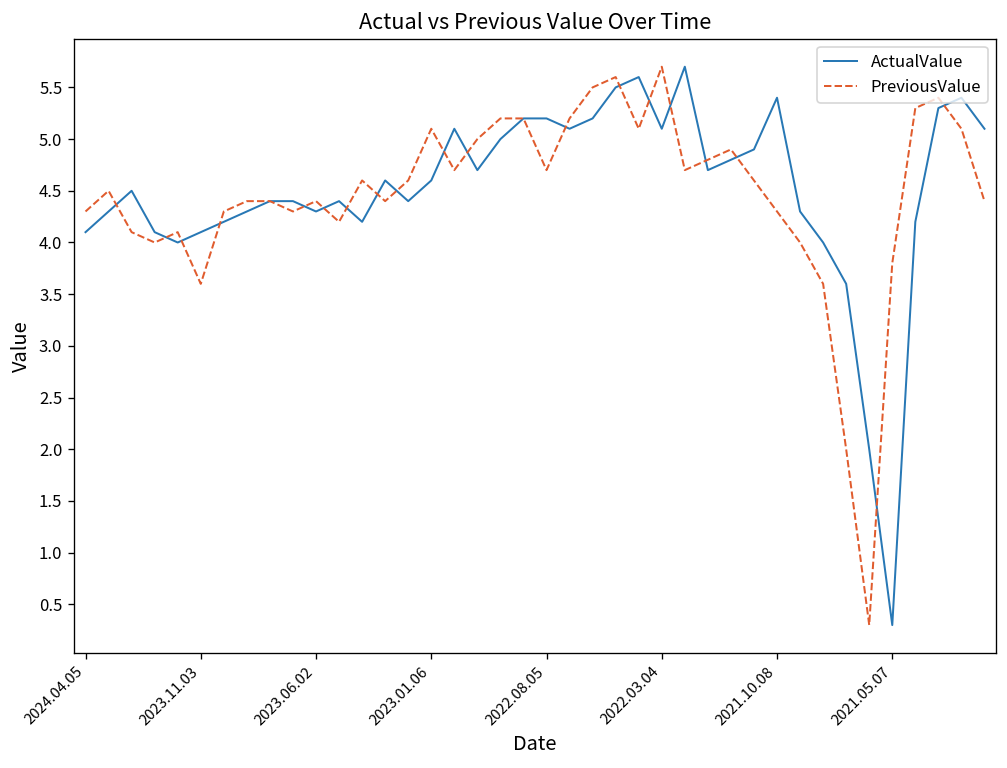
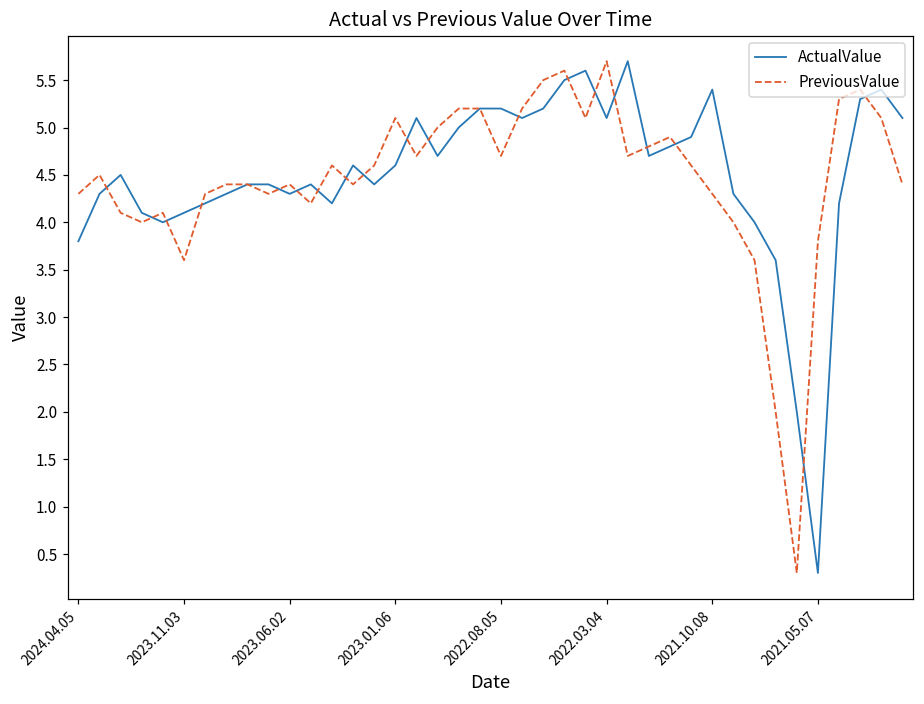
  {
    "ActualValue": {
-     "2024.04.05": 4.1,
+     "2024.04.05": 3.8,
      "2023.11.03": 4.1,
      "2023.06.02": 4.3,
      "2023.01.06": 4.6,
      "2022.08.05": 5.2,
      "2022.03.04": 5.1,
      "2021.10.08": 5.4,
      "2021.05.07": 0.3
    },
    "PreviousValue": {
      "2024.04.05": 4.3,
      "2023.11.03": 3.6,
      "2023.06.02": 4.4,
      "2023.01.06": 5.1,
      "2022.08.05": 4.7,
      "2022.03.04": 5.7,
      "2021.10.08": 4.3,
      "2021.05.07": 3.8
    }
  }
